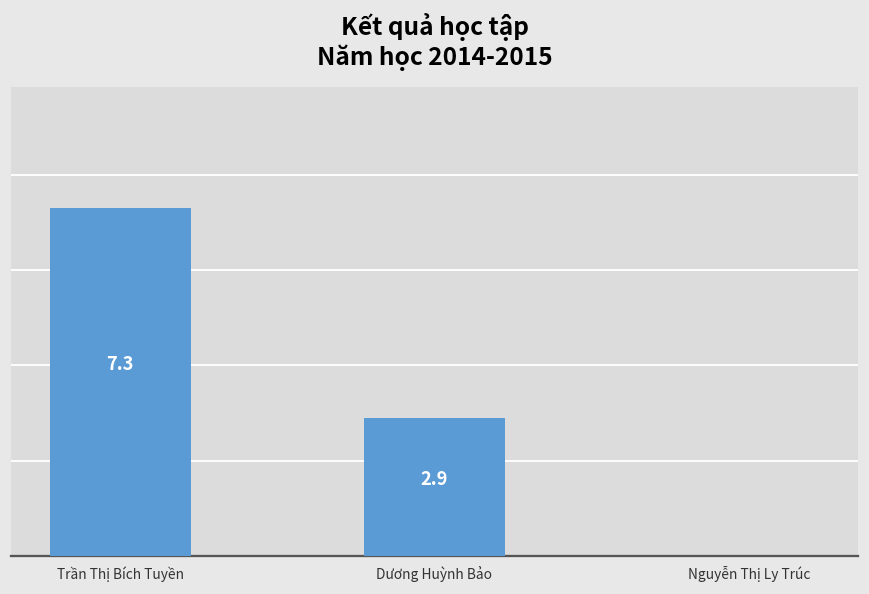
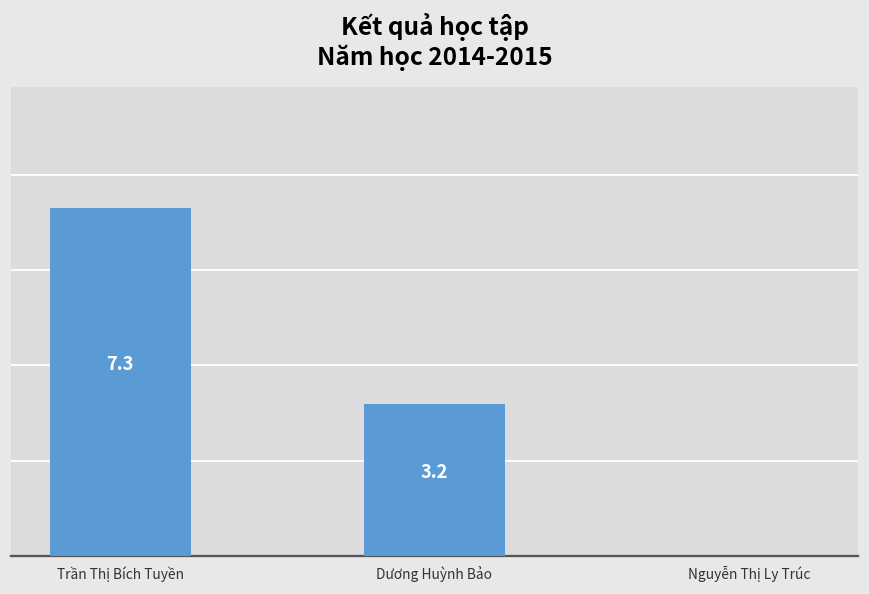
  {
    "Trần Thị Bích Tuyền": 7.3,
-   "Dương Huỳnh Bảo": 2.9
+   "Dương Huỳnh Bảo": 3.2
  }
